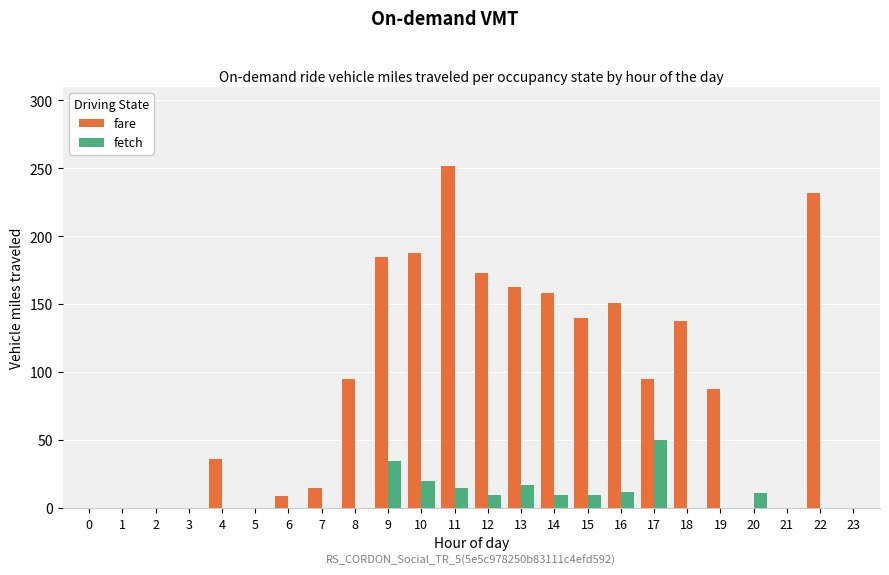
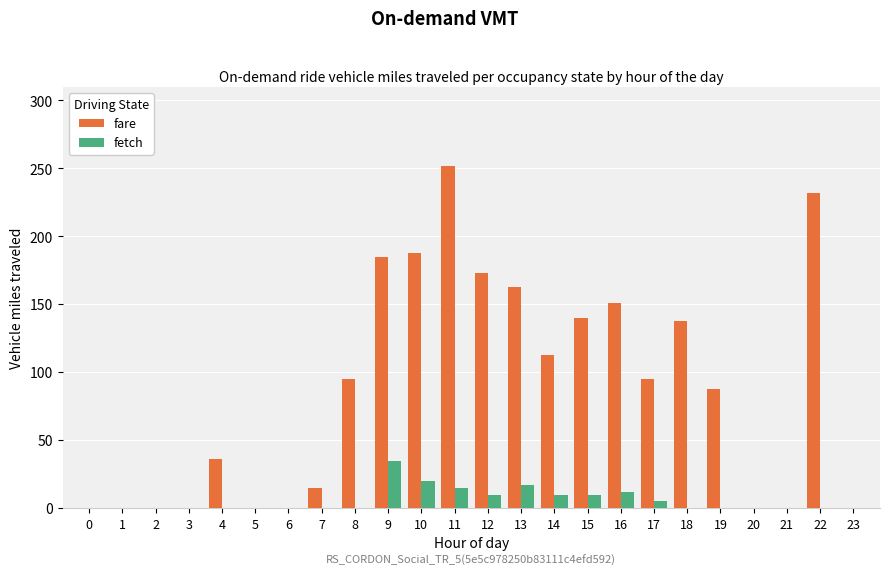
  {
    "fare": {
      "0": 0,
      "1": 0,
      "2": 0,
      "3": 0,
      "4": 36,
      "5": 0,
-     "6": 9,
+     "6": 0,
      "7": 15,
      "8": 95,
      "9": 185,
      "10": 188,
      "11": 252,
      "12": 173,
      "13": 163,
-     "14": 158,
+     "14": 113,
      "15": 140,
      "16": 151,
      "17": 95,
      "18": 138,
      "19": 88,
      "20": 0,
      "21": 0,
      "22": 232,
      "23": 0
    },
    "fetch": {
      "0": 0,
      "1": 0,
      "2": 0,
      "3": 0,
      "4": 0,
      "5": 0,
      "6": 0,
      "7": 0,
      "8": 0,
      "9": 35,
      "10": 20,
      "11": 15,
      "12": 10,
      "13": 17,
      "14": 10,
      "15": 10,
      "16": 12,
-     "17": 50,
+     "17": 5,
      "18": 0,
      "19": 0,
-     "20": 11,
+     "20": 0,
      "21": 0,
      "22": 0,
      "23": 0
    }
  }
